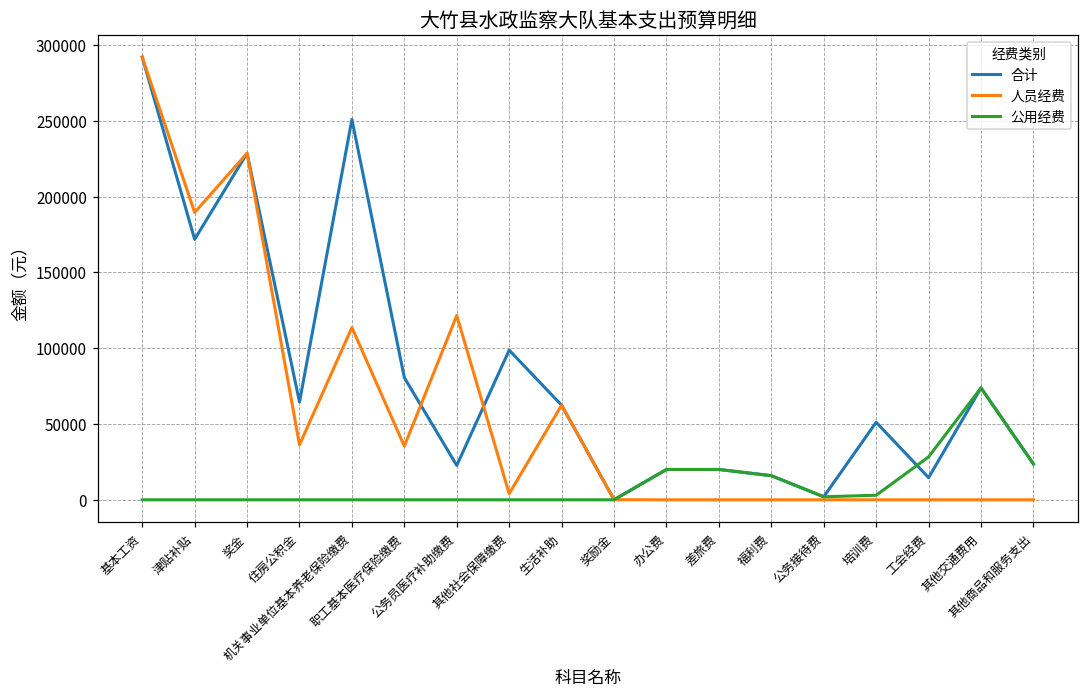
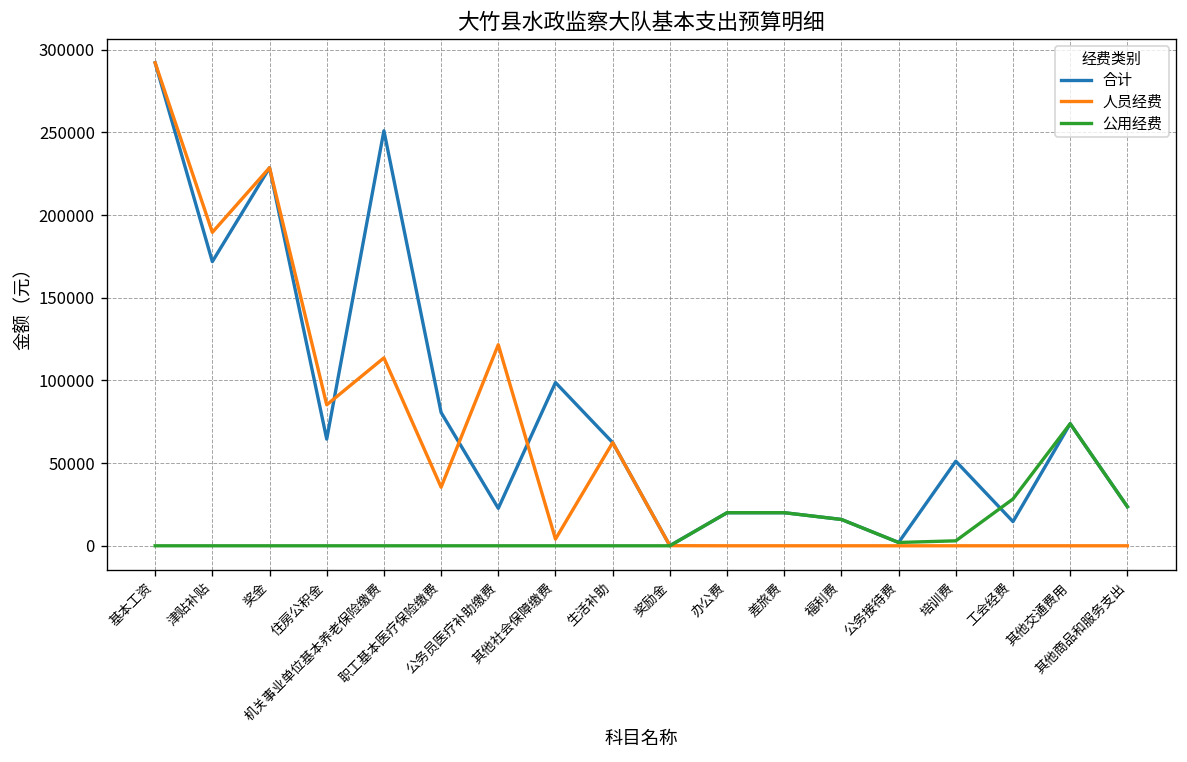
  {
    "合计": {
      "津贴补贴": 172000,
      "住房公积金": 64000,
      "机关事业单位基本养老保险缴费": 251000,
      "职工基本医疗保险缴费": 81000,
      "公务员医疗补助缴费": 23000,
      "其他社会保障缴费": 99000,
      "培训费": 51000,
      "工会经费": 15000
    },
    "人员经费": {
      "津贴补贴": 189000,
-     "住房公积金": 36000,
+     "住房公积金": 85000,
      "机关事业单位基本养老保险缴费": 114000,
      "职工基本医疗保险缴费": 35000,
      "公务员医疗补助缴费": 122000,
      "其他社会保障缴费": 4000,
      "办公费": 0,
      "差旅费": 0,
      "福利费": 0,
      "公务接待费": 0,
      "培训费": 0,
      "工会经费": 0,
      "其他交通费用": 0,
      "其他商品和服务支出": 0
    },
    "公用经费": {
      "基本工资": 0,
      "津贴补贴": 0,
      "奖金": 0,
      "住房公积金": 0,
      "机关事业单位基本养老保险缴费": 0,
      "职工基本医疗保险缴费": 0,
      "公务员医疗补助缴费": 0,
      "其他社会保障缴费": 0,
      "生活补助": 0,
      "培训费": 3000,
      "工会经费": 28000
    }
  }
